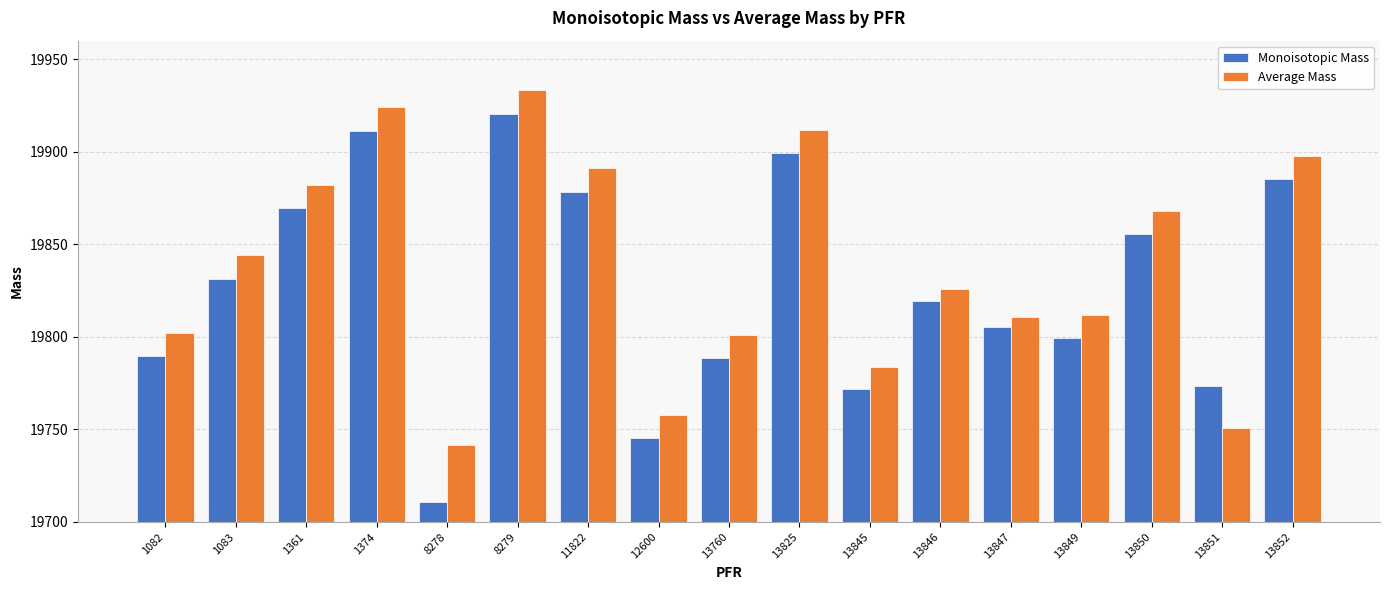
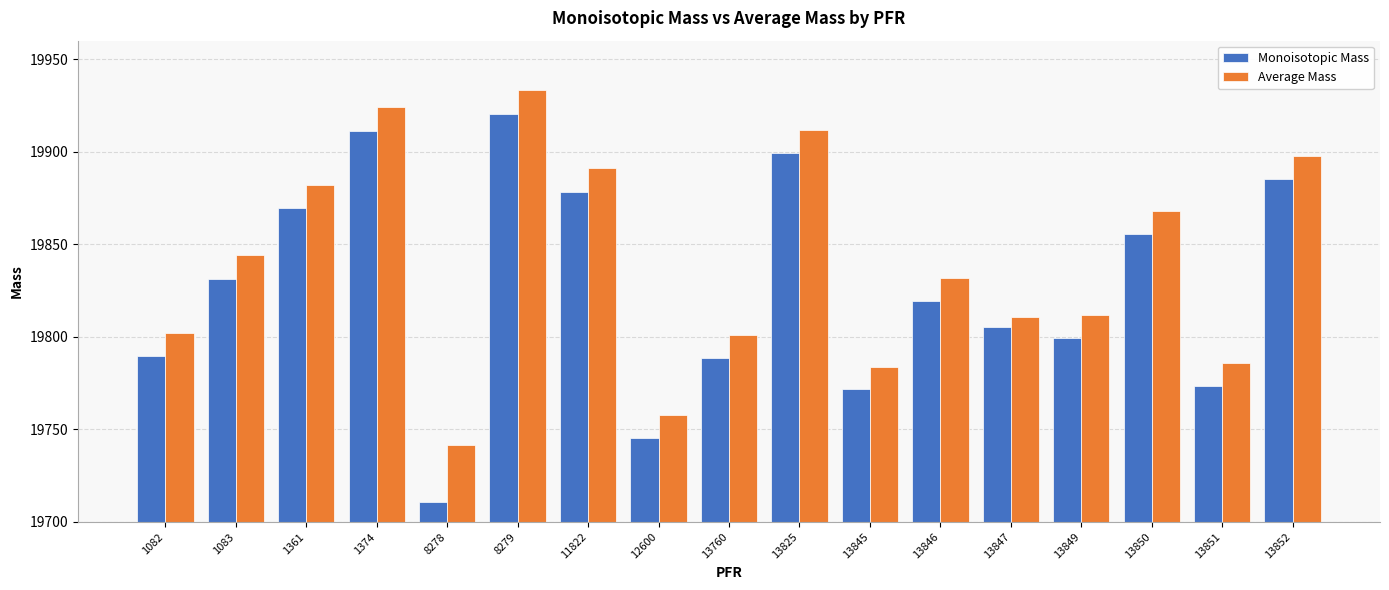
  {
    "Monoisotopic Mass": {
      "1082": 19789,
      "1083": 19831,
      "1361": 19869,
      "1374": 19911,
      "8278": 19711,
      "8279": 19920,
      "11822": 19878,
      "12600": 19745,
      "13760": 19789,
      "13825": 19899,
      "13845": 19772,
      "13846": 19819,
      "13847": 19805,
      "13849": 19799,
      "13850": 19855,
      "13851": 19773,
      "13852": 19885
    },
    "Average Mass": {
      "1082": 19802,
      "1083": 19844,
      "1361": 19882,
      "1374": 19924,
      "8278": 19742,
      "8279": 19933,
      "11822": 19891,
      "12600": 19758,
      "13760": 19801,
      "13825": 19912,
      "13845": 19784,
-     "13846": 19826,
+     "13846": 19832,
      "13847": 19810,
      "13849": 19812,
      "13850": 19868,
-     "13851": 19751,
+     "13851": 19786,
      "13852": 19898
    }
  }
